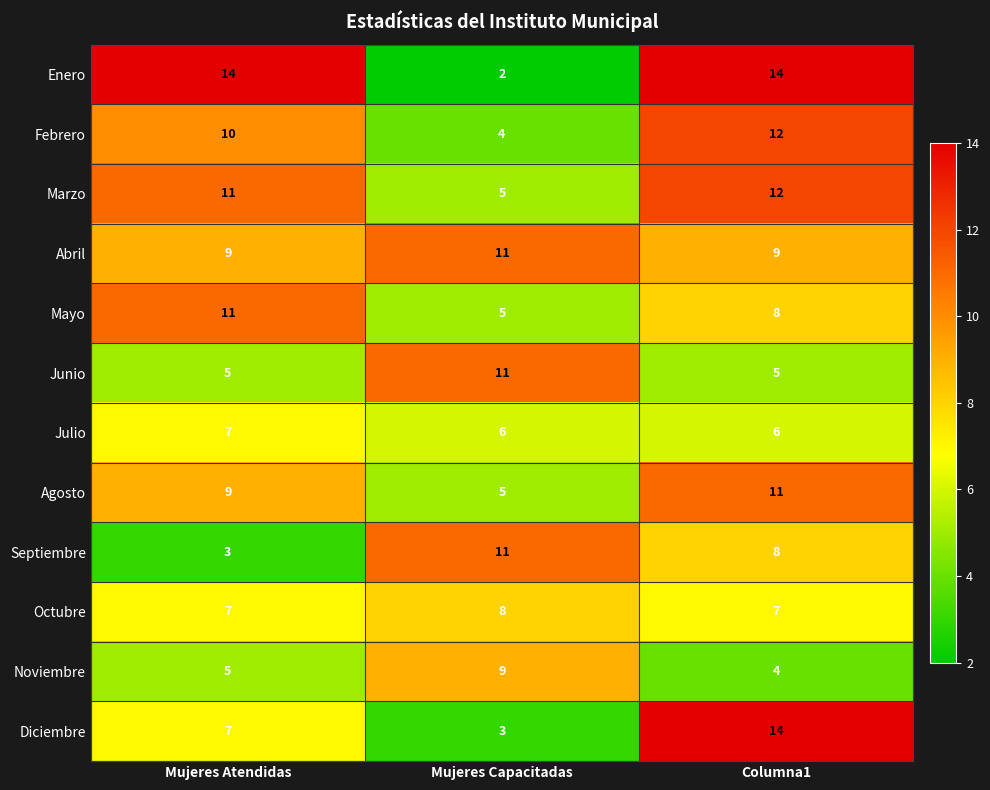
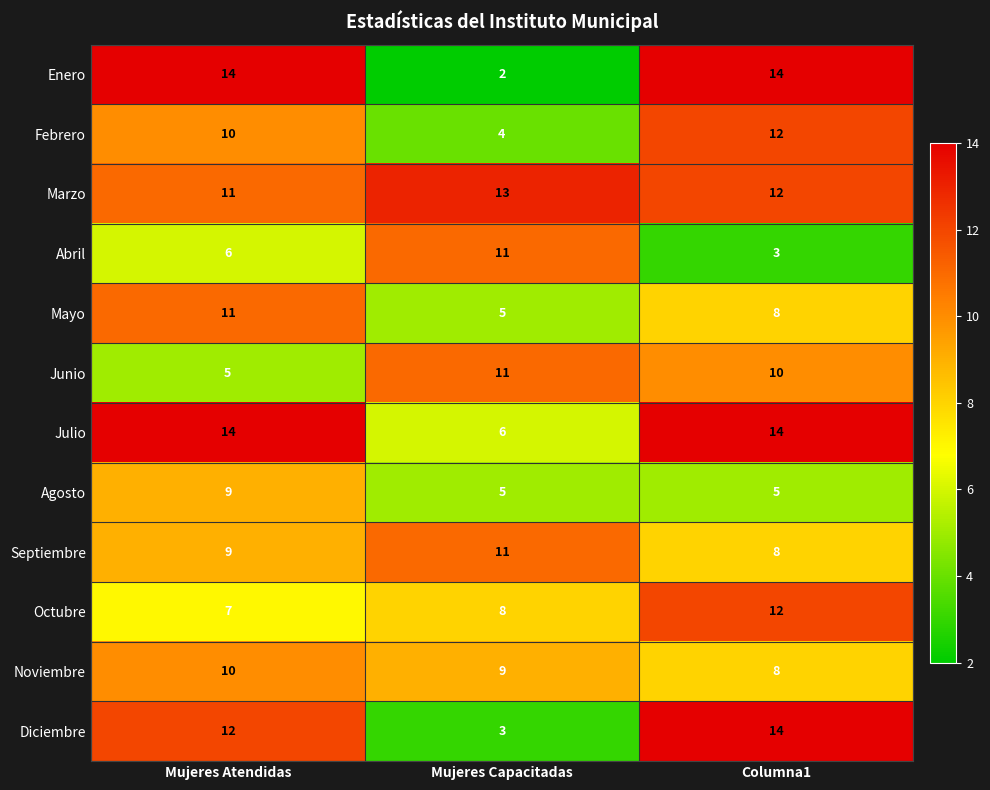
  {
    "Enero": {
      "Mujeres Atendidas": 14,
      "Mujeres Capacitadas": 2,
      "Columna1": 14
    },
    "Febrero": {
      "Mujeres Atendidas": 10,
      "Mujeres Capacitadas": 4,
      "Columna1": 12
    },
    "Marzo": {
      "Mujeres Atendidas": 11,
-     "Mujeres Capacitadas": 5,
+     "Mujeres Capacitadas": 13,
      "Columna1": 12
    },
    "Abril": {
-     "Mujeres Atendidas": 9,
+     "Mujeres Atendidas": 6,
      "Mujeres Capacitadas": 11,
-     "Columna1": 9
+     "Columna1": 3
    },
    "Mayo": {
      "Mujeres Atendidas": 11,
      "Mujeres Capacitadas": 5,
      "Columna1": 8
    },
    "Junio": {
      "Mujeres Atendidas": 5,
      "Mujeres Capacitadas": 11,
-     "Columna1": 5
+     "Columna1": 10
    },
    "Julio": {
-     "Mujeres Atendidas": 7,
+     "Mujeres Atendidas": 14,
      "Mujeres Capacitadas": 6,
-     "Columna1": 6
+     "Columna1": 14
    },
    "Agosto": {
      "Mujeres Atendidas": 9,
      "Mujeres Capacitadas": 5,
-     "Columna1": 11
+     "Columna1": 5
    },
    "Septiembre": {
-     "Mujeres Atendidas": 3,
+     "Mujeres Atendidas": 9,
      "Mujeres Capacitadas": 11,
      "Columna1": 8
    },
    "Octubre": {
      "Mujeres Atendidas": 7,
      "Mujeres Capacitadas": 8,
-     "Columna1": 7
+     "Columna1": 12
    },
    "Noviembre": {
-     "Mujeres Atendidas": 5,
+     "Mujeres Atendidas": 10,
      "Mujeres Capacitadas": 9,
-     "Columna1": 4
+     "Columna1": 8
    },
    "Diciembre": {
-     "Mujeres Atendidas": 7,
+     "Mujeres Atendidas": 12,
      "Mujeres Capacitadas": 3,
      "Columna1": 14
    }
  }
